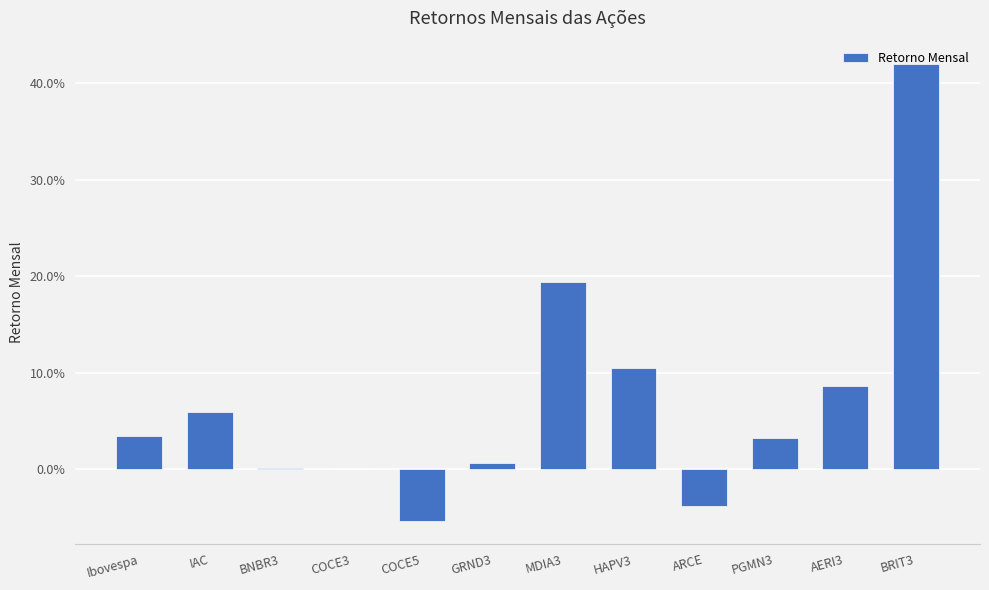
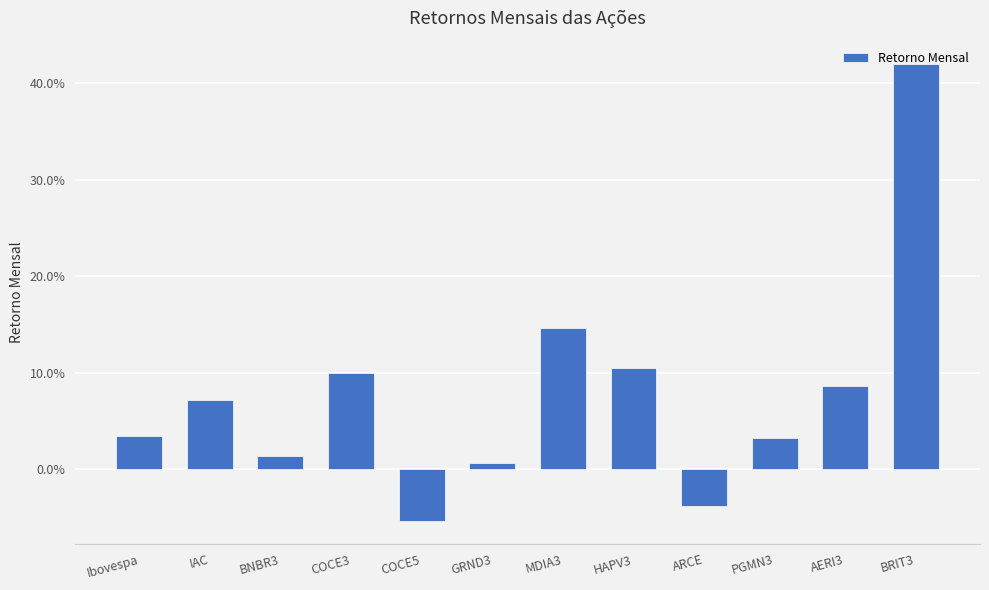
  {
    "Ibovespa": "3%",
-   "IAC": "6%",
-   "BNBR3": "0%",
-   "COCE3": "0%",
+   "IAC": "7%",
+   "BNBR3": "1%",
+   "COCE3": "10%",
    "COCE5": "-5%",
    "GRND3": "1%",
-   "MDIA3": "19%",
+   "MDIA3": "15%",
    "HAPV3": "10%",
    "ARCE": "-4%",
    "PGMN3": "3%",
    "AERI3": "9%",
    "BRIT3": "42%"
  }
